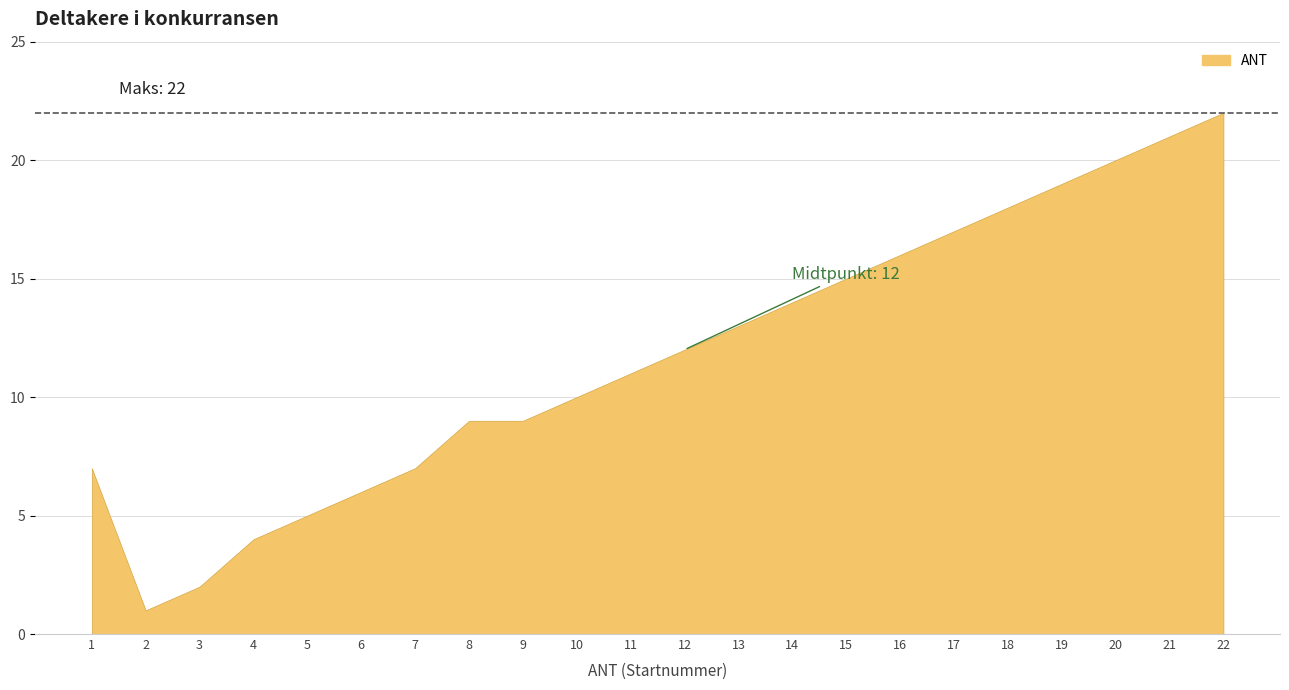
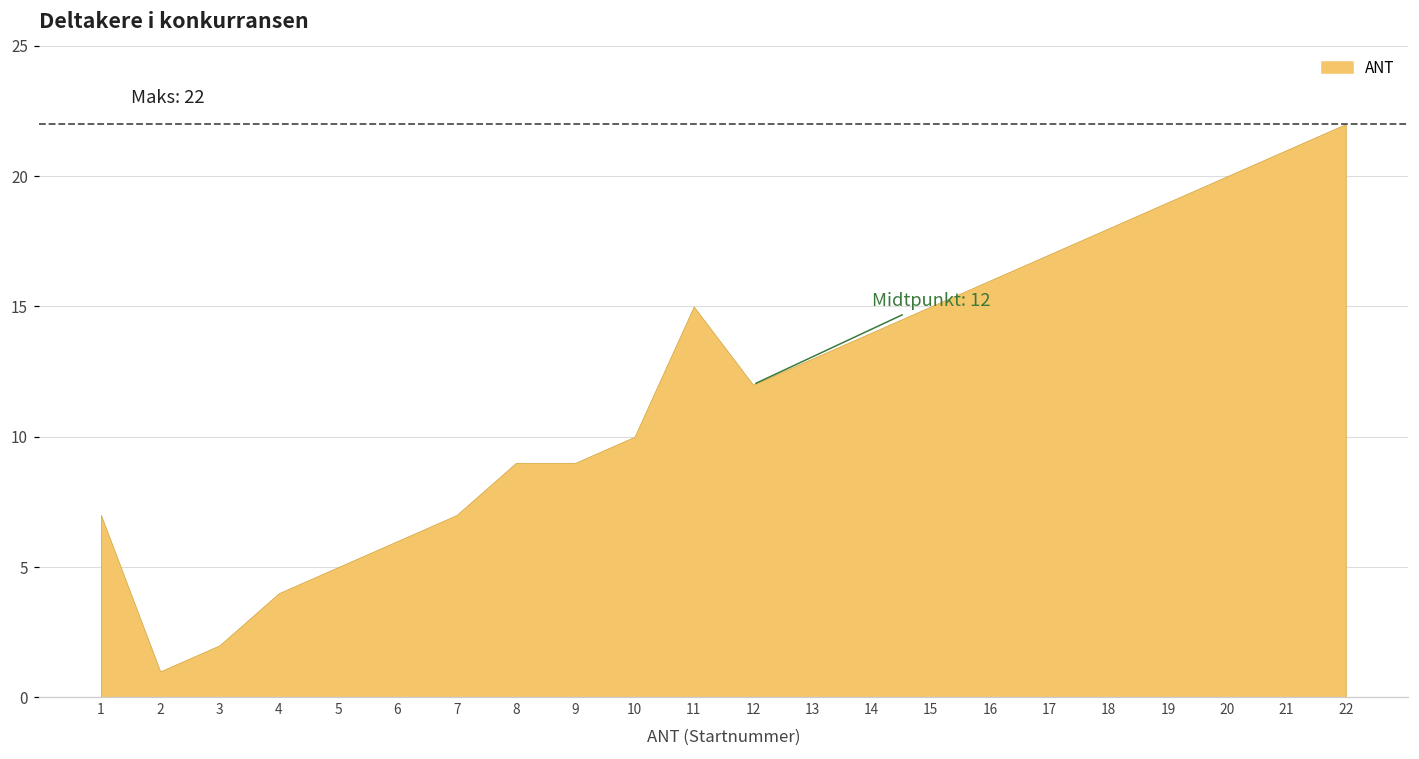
  {
    "1": 7,
    "2": 1,
    "3": 2,
    "4": 4,
    "5": 5,
    "6": 6,
    "7": 7,
    "8": 9,
    "9": 9,
    "10": 10,
-   "11": 11,
+   "11": 15,
    "16": 16,
    "17": 17,
    "18": 18,
    "19": 19,
    "20": 20,
    "21": 21,
    "22": 22
  }
